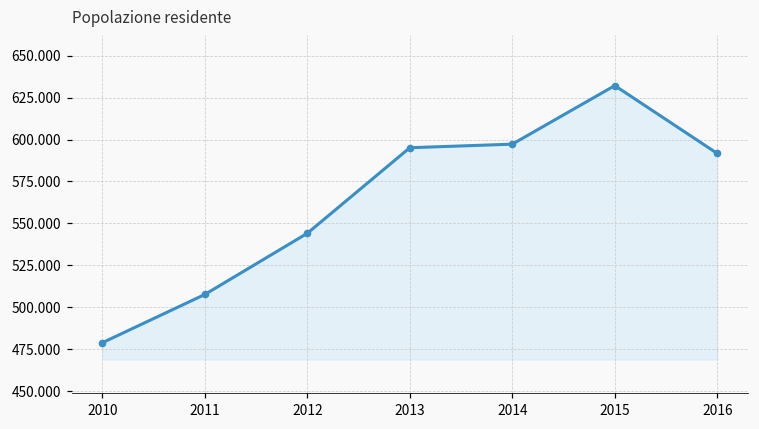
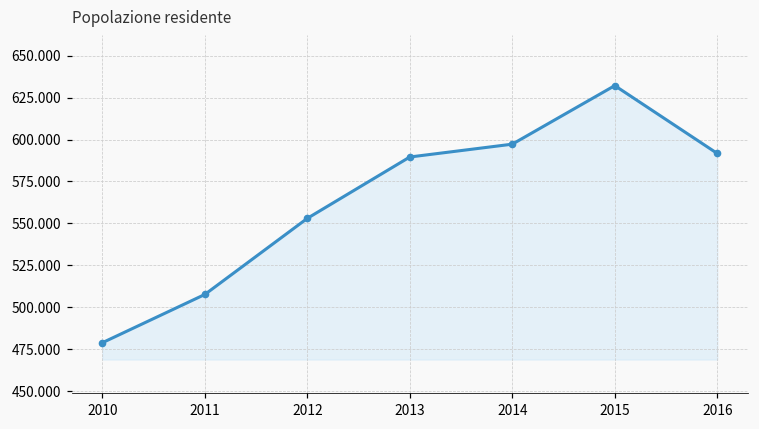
  {
    "2010": 479,
    "2011": 508,
-   "2012": 544,
-   "2013": 595,
+   "2012": 553,
+   "2013": 590,
    "2014": 597,
    "2015": 632,
    "2016": 592
  }
